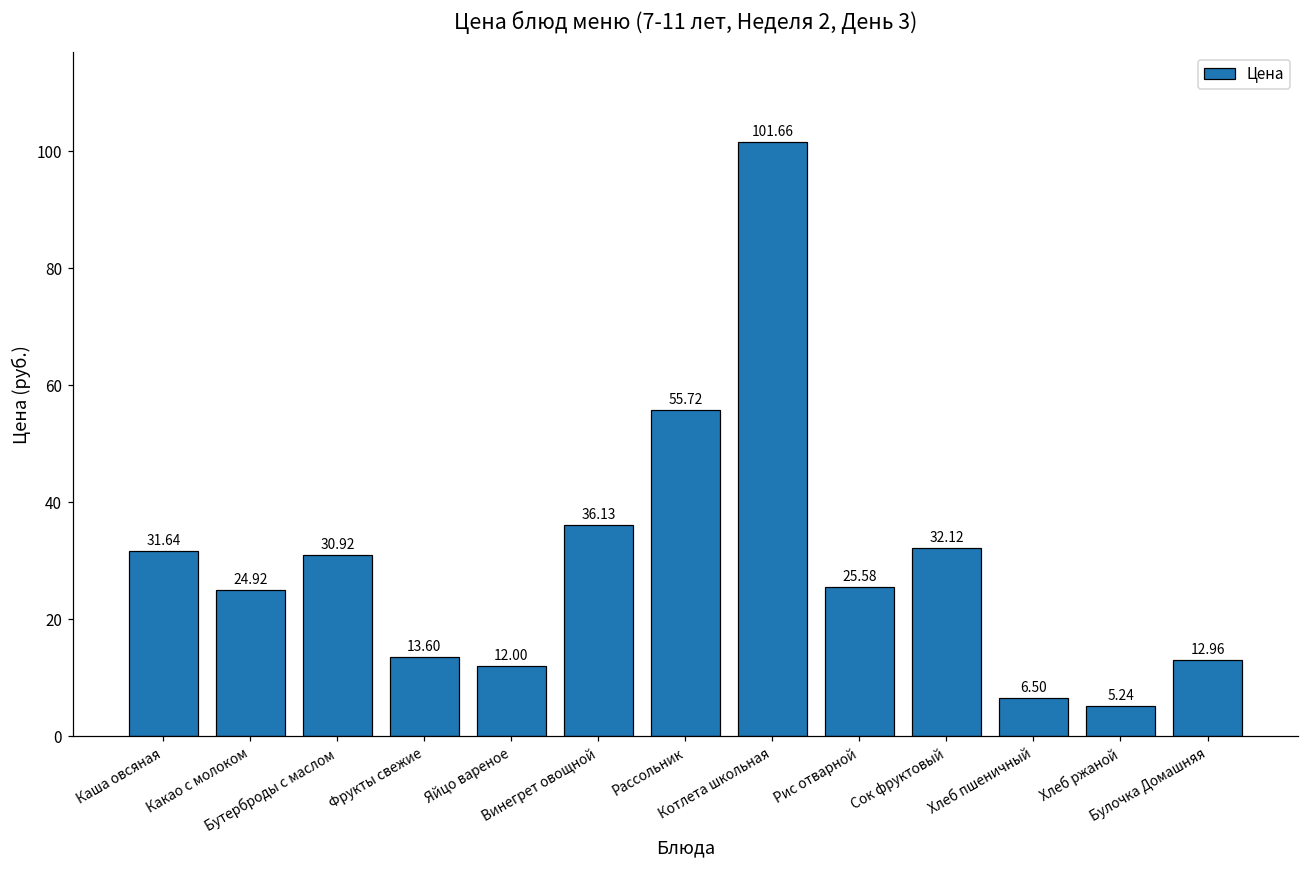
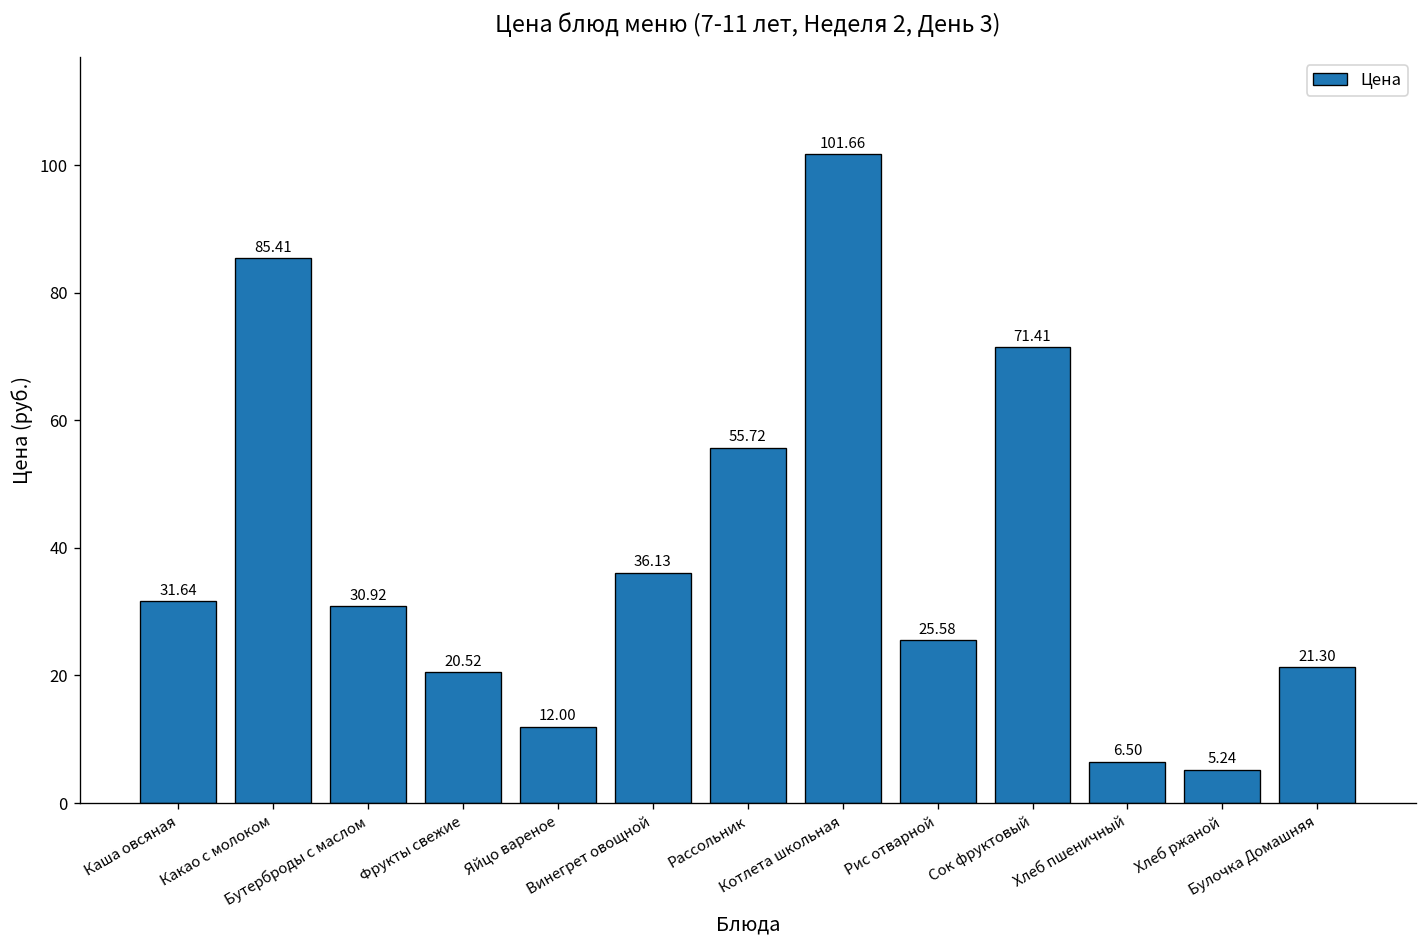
  {
    "Каша овсяная": 31.64,
-   "Какао с молоком": 24.92,
+   "Какао с молоком": 85.41,
    "Бутерброды с маслом": 30.92,
-   "Фрукты свежие": 13.60,
+   "Фрукты свежие": 20.52,
    "Яйцо вареное": 12.00,
    "Винегрет овощной": 36.13,
    "Рассольник": 55.72,
    "Котлета школьная": 101.66,
    "Рис отварной": 25.58,
-   "Сок фруктовый": 32.12,
+   "Сок фруктовый": 71.41,
    "Хлеб пшеничный": 6.50,
    "Хлеб ржаной": 5.24,
-   "Булочка Домашняя": 12.96
+   "Булочка Домашняя": 21.30
  }
